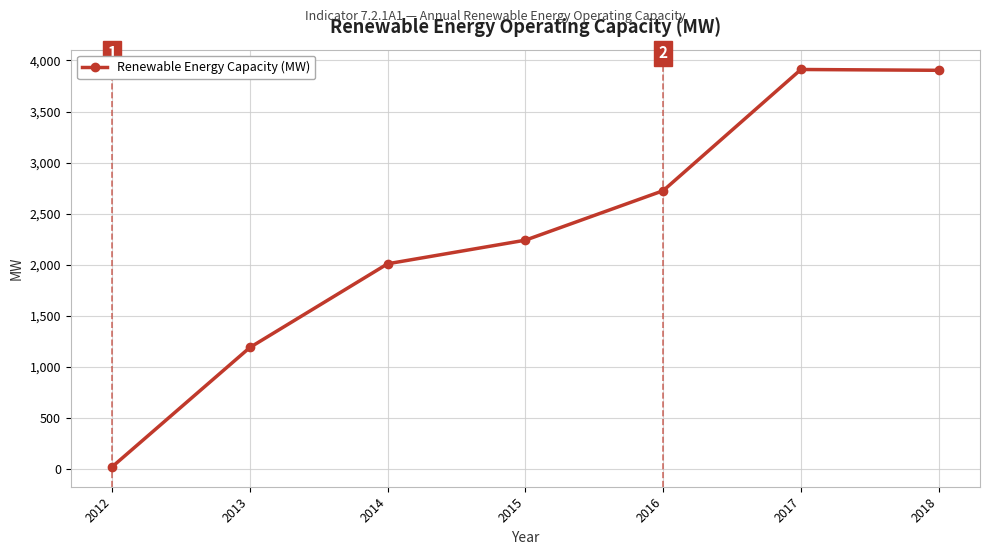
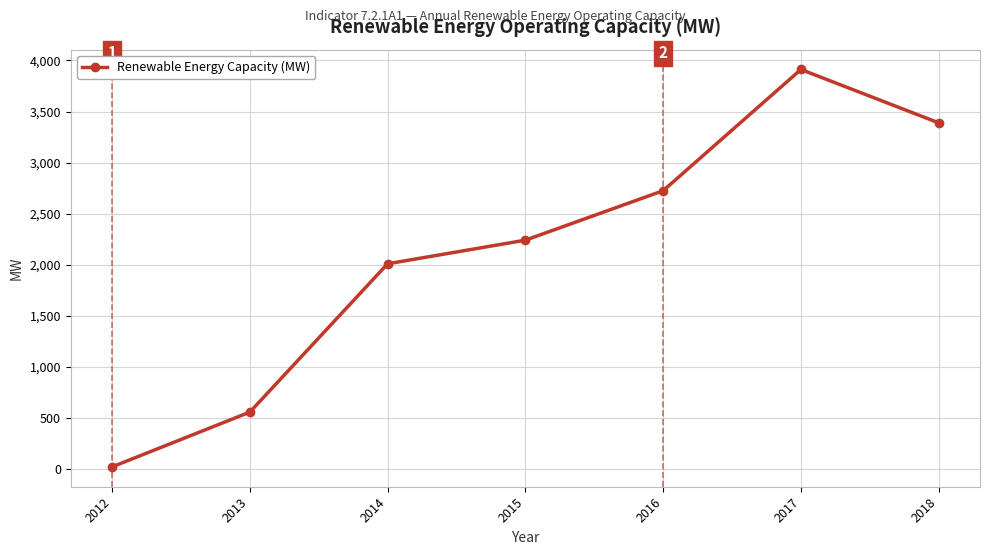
  {
    "2012": "20",
-   "2013": "1,190",
+   "2013": "560",
    "2014": "2,010",
    "2015": "2,240",
    "2016": "2,730",
    "2017": "3,910",
-   "2018": "3,900"
+   "2018": "3,390"
  }
